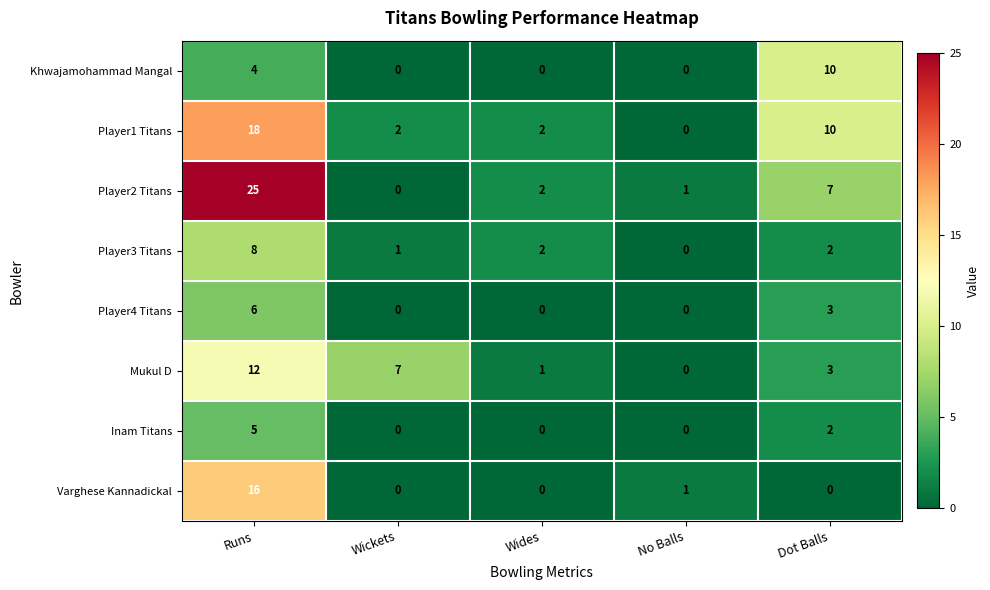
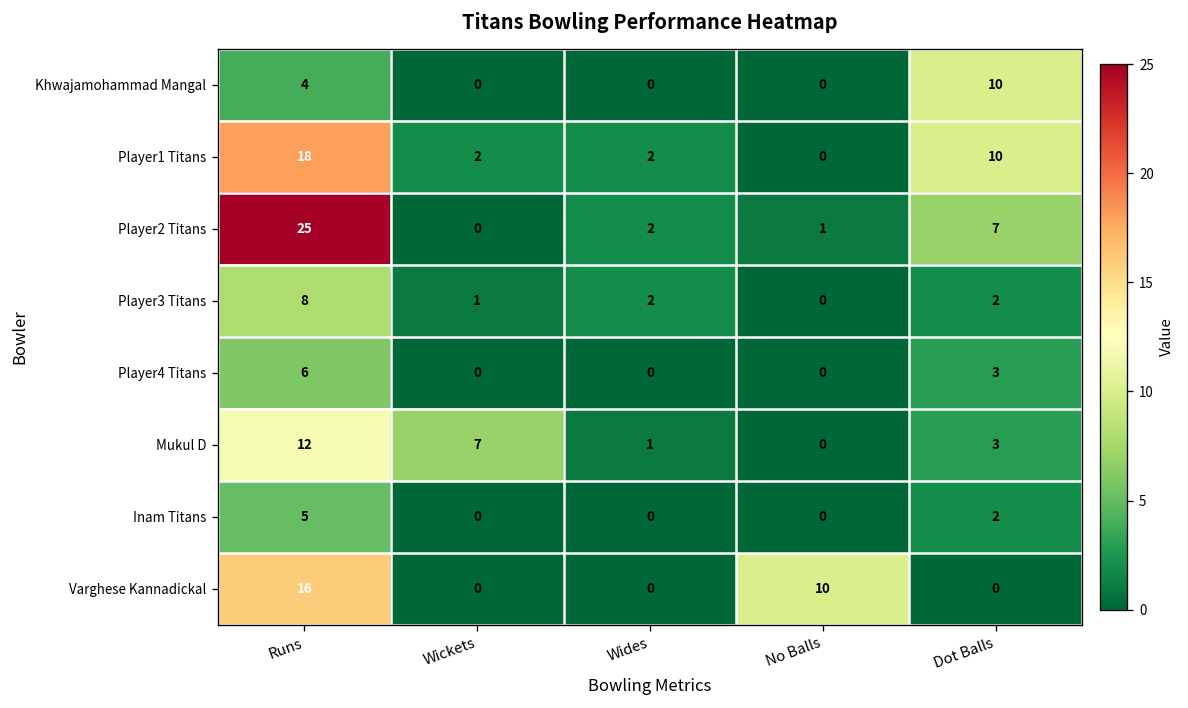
  {
    "Khwajamohammad Mangal": {
      "Runs": 4,
      "Wickets": 0,
      "Wides": 0,
      "No Balls": 0,
      "Dot Balls": 10
    },
    "Player1 Titans": {
      "Runs": 18,
      "Wickets": 2,
      "Wides": 2,
      "No Balls": 0,
      "Dot Balls": 10
    },
    "Player2 Titans": {
      "Runs": 25,
      "Wickets": 0,
      "Wides": 2,
      "No Balls": 1,
      "Dot Balls": 7
    },
    "Player3 Titans": {
      "Runs": 8,
      "Wickets": 1,
      "Wides": 2,
      "No Balls": 0,
      "Dot Balls": 2
    },
    "Player4 Titans": {
      "Runs": 6,
      "Wickets": 0,
      "Wides": 0,
      "No Balls": 0,
      "Dot Balls": 3
    },
    "Mukul D": {
      "Runs": 12,
      "Wickets": 7,
      "Wides": 1,
      "No Balls": 0,
      "Dot Balls": 3
    },
    "Inam Titans": {
      "Runs": 5,
      "Wickets": 0,
      "Wides": 0,
      "No Balls": 0,
      "Dot Balls": 2
    },
    "Varghese Kannadickal": {
      "Runs": 16,
      "Wickets": 0,
      "Wides": 0,
-     "No Balls": 1,
+     "No Balls": 10,
      "Dot Balls": 0
    }
  }
